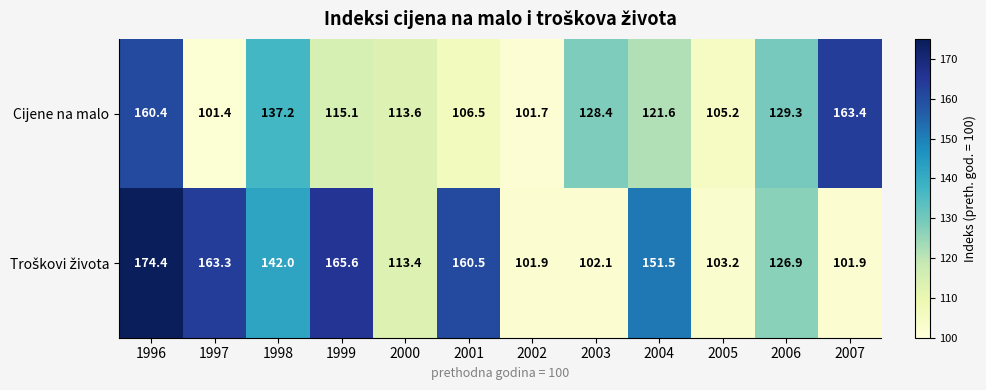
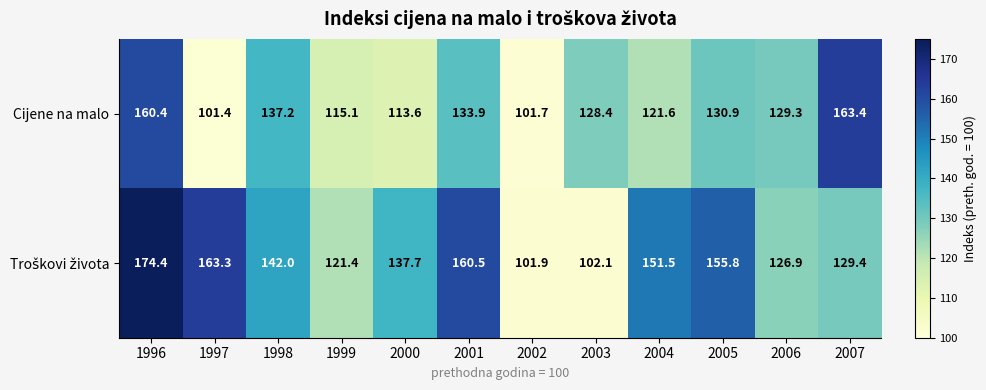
  {
    "Cijene na malo": {
      "1996": 160.4,
      "1997": 101.4,
      "1998": 137.2,
      "1999": 115.1,
      "2000": 113.6,
-     "2001": 106.5,
+     "2001": 133.9,
      "2002": 101.7,
      "2003": 128.4,
      "2004": 121.6,
-     "2005": 105.2,
+     "2005": 130.9,
      "2006": 129.3,
      "2007": 163.4
    },
    "Troškovi života": {
      "1996": 174.4,
      "1997": 163.3,
      "1998": 142.0,
-     "1999": 165.6,
-     "2000": 113.4,
+     "1999": 121.4,
+     "2000": 137.7,
      "2001": 160.5,
      "2002": 101.9,
      "2003": 102.1,
      "2004": 151.5,
-     "2005": 103.2,
+     "2005": 155.8,
      "2006": 126.9,
-     "2007": 101.9
+     "2007": 129.4
    }
  }
